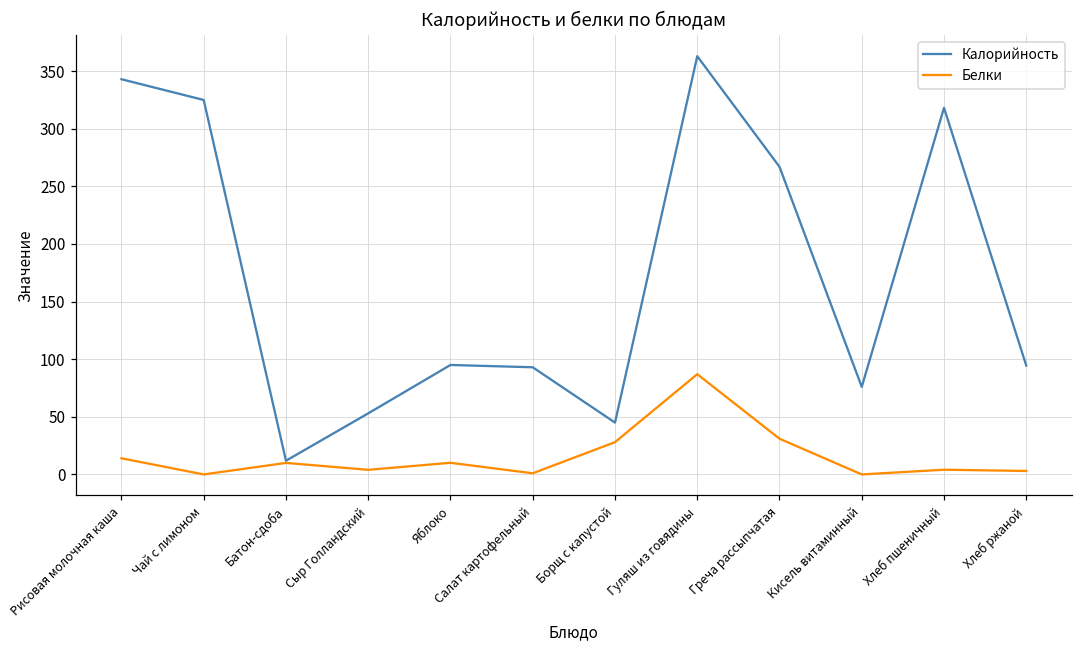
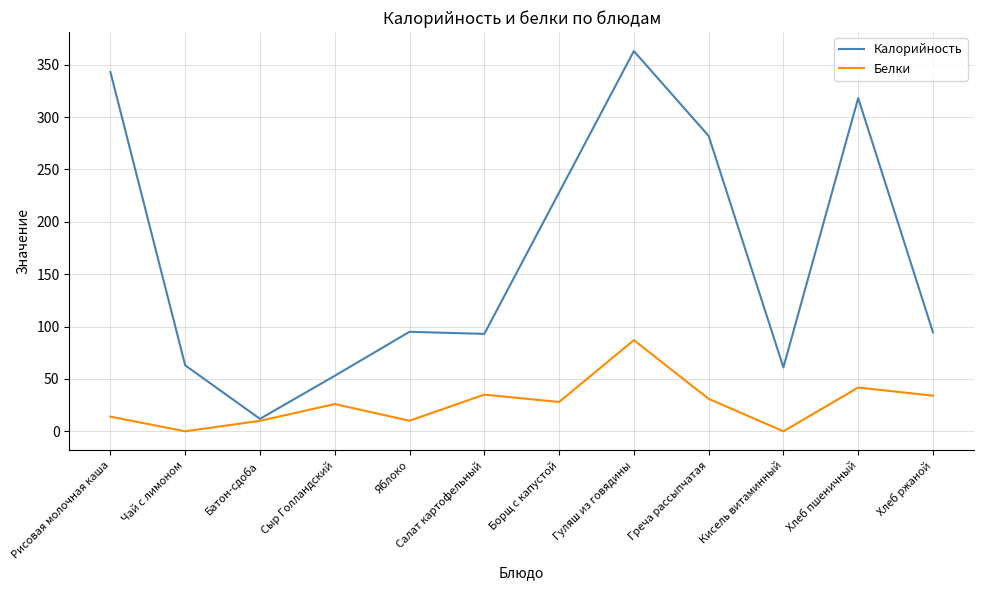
  {
    "Калорийность": {
      "Рисовая молочная каша": 343,
-     "Чай с лимоном": 325,
+     "Чай с лимоном": 63,
      "Сыр Голландский": 53,
      "Яблоко": 95,
      "Салат картофельный": 93,
-     "Борщ с капустой": 45,
+     "Борщ с капустой": 228,
      "Гуляш из говядины": 363,
-     "Греча рассыпчатая": 267,
-     "Кисель витаминный": 76,
+     "Греча рассыпчатая": 282,
+     "Кисель витаминный": 61,
      "Хлеб пшеничный": 318,
      "Хлеб ржаной": 95
    },
    "Белки": {
      "Рисовая молочная каша": 14,
      "Чай с лимоном": 0,
-     "Сыр Голландский": 4,
+     "Сыр Голландский": 26,
      "Яблоко": 10,
-     "Салат картофельный": 1,
+     "Салат картофельный": 35,
      "Борщ с капустой": 28,
      "Гуляш из говядины": 87,
      "Греча рассыпчатая": 31,
      "Кисель витаминный": 0,
-     "Хлеб пшеничный": 4,
-     "Хлеб ржаной": 3
+     "Хлеб пшеничный": 42,
+     "Хлеб ржаной": 34
    }
  }
